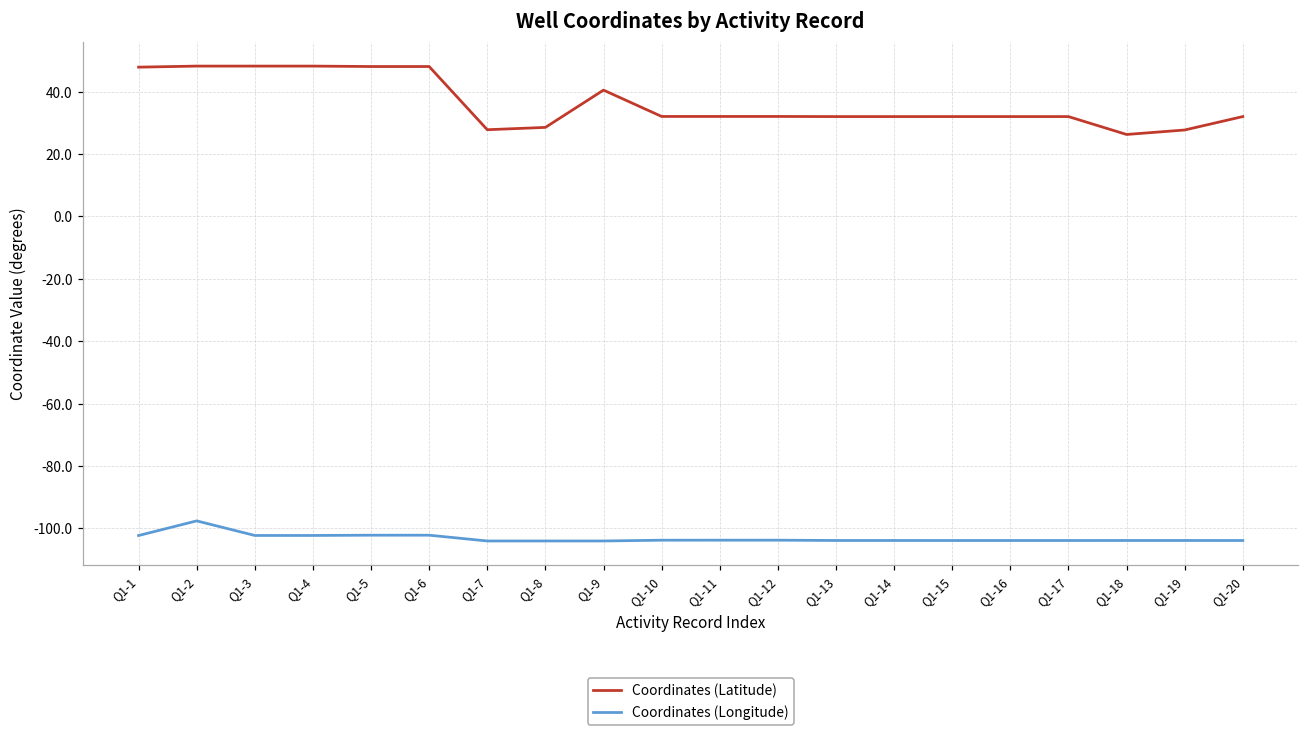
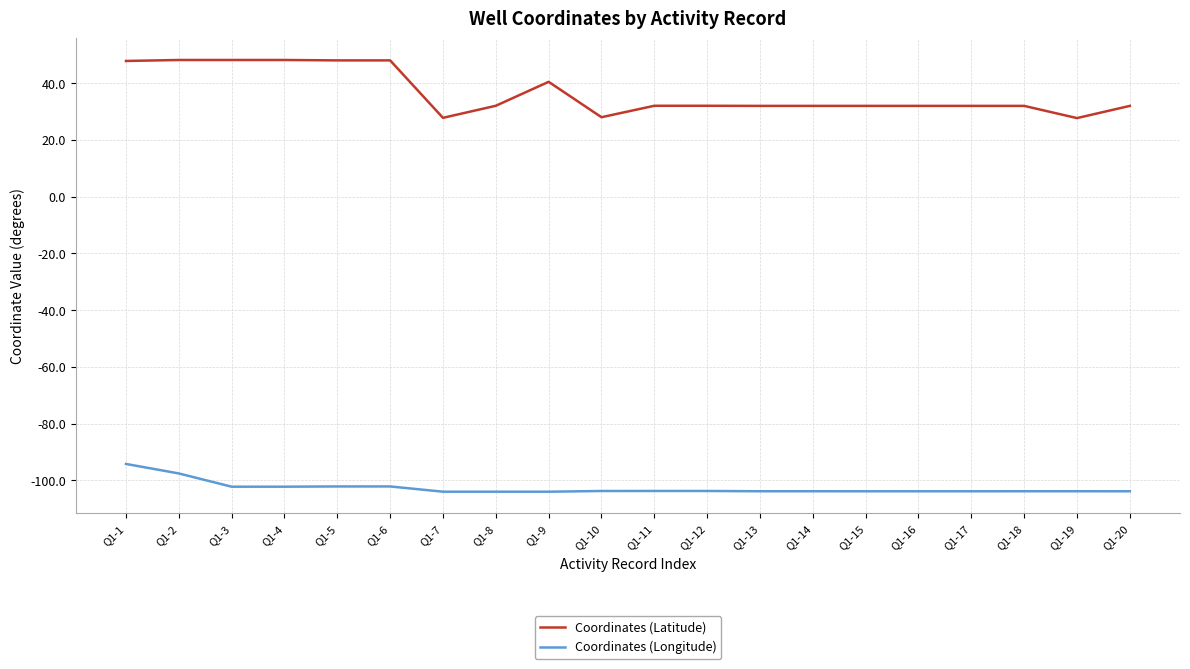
  {
    "Coordinates (Latitude)": {
      "Q1-1": 48,
      "Q1-2": 48,
      "Q1-3": 48,
      "Q1-4": 48,
      "Q1-5": 48,
      "Q1-6": 48,
      "Q1-7": 28,
-     "Q1-8": 29,
+     "Q1-8": 32,
      "Q1-9": 41,
-     "Q1-10": 32,
+     "Q1-10": 28,
      "Q1-11": 32,
      "Q1-12": 32,
      "Q1-13": 32,
      "Q1-14": 32,
      "Q1-15": 32,
      "Q1-16": 32,
      "Q1-17": 32,
-     "Q1-18": 26,
+     "Q1-18": 32,
      "Q1-19": 28,
      "Q1-20": 32
    },
    "Coordinates (Longitude)": {
-     "Q1-1": -102,
+     "Q1-1": -94,
      "Q1-2": -98,
      "Q1-3": -102,
      "Q1-4": -102,
      "Q1-5": -102,
      "Q1-6": -102,
      "Q1-7": -104,
      "Q1-8": -104,
      "Q1-9": -104,
      "Q1-10": -104,
      "Q1-11": -104,
      "Q1-12": -104,
      "Q1-13": -104,
      "Q1-14": -104,
      "Q1-15": -104,
      "Q1-16": -104,
      "Q1-17": -104,
      "Q1-18": -104,
      "Q1-19": -104,
      "Q1-20": -104
    }
  }
